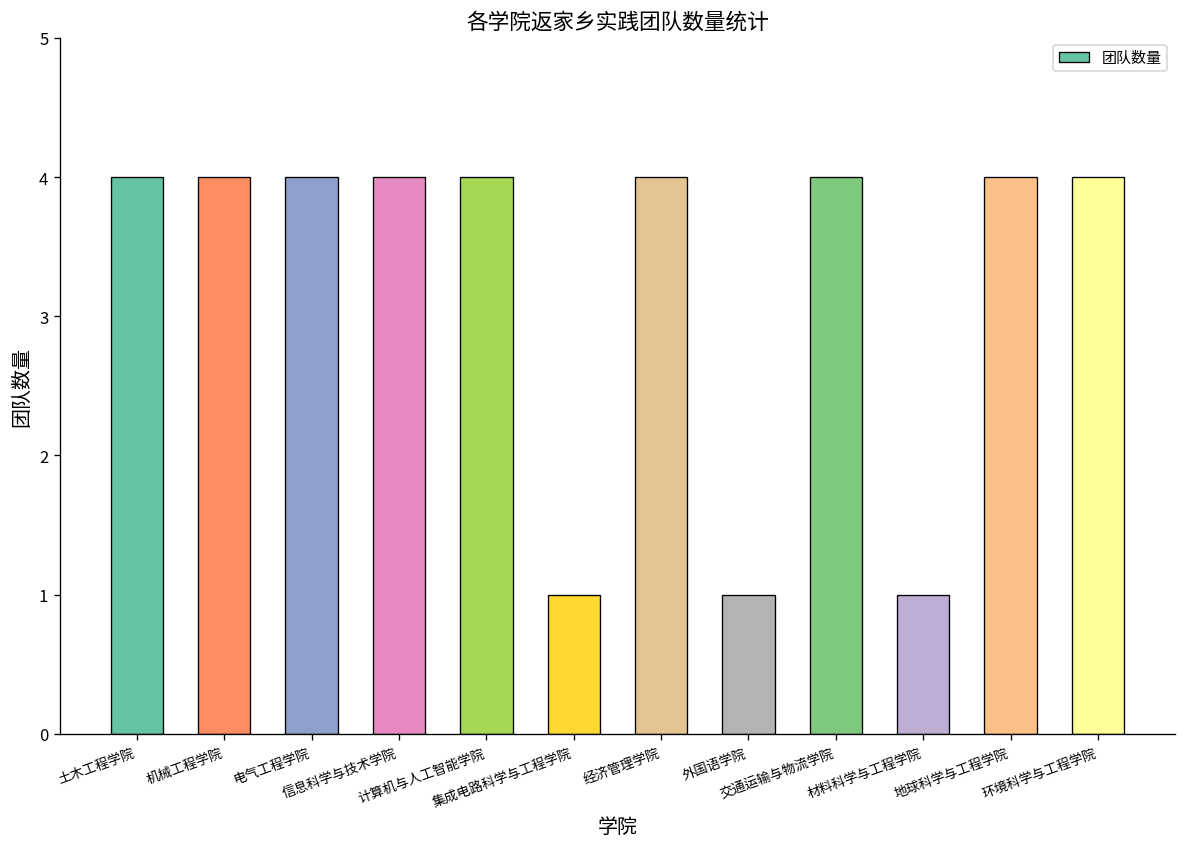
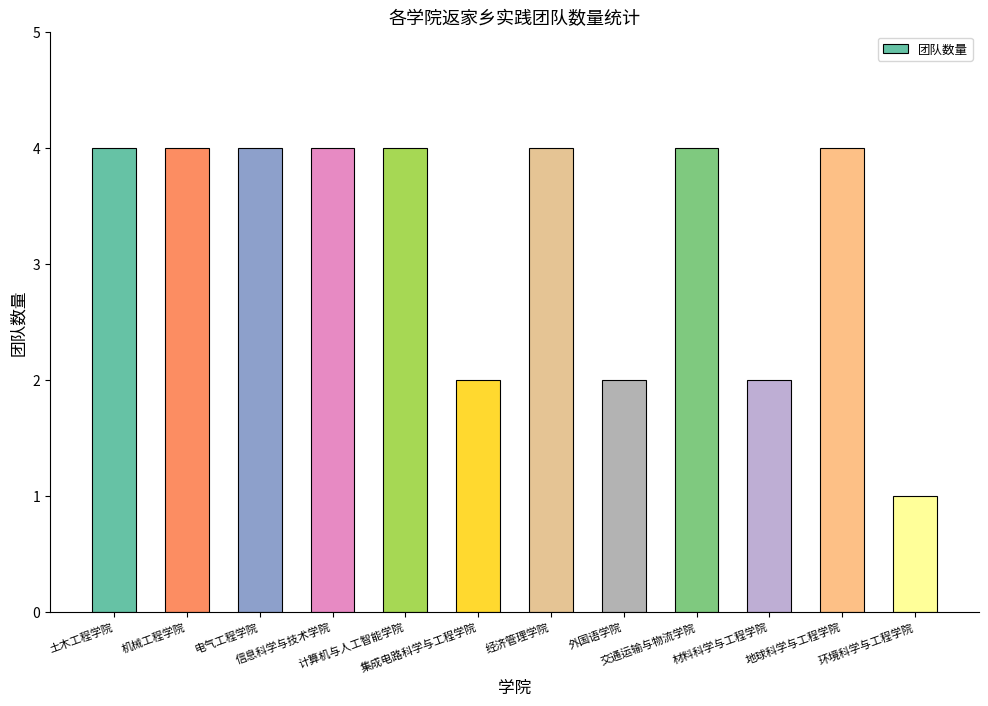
  {
    "土木工程学院": 4,
    "机械工程学院": 4,
    "电气工程学院": 4,
    "信息科学与技术学院": 4,
    "计算机与人工智能学院": 4,
-   "集成电路科学与工程学院": 1,
+   "集成电路科学与工程学院": 2,
    "经济管理学院": 4,
-   "外国语学院": 1,
+   "外国语学院": 2,
    "交通运输与物流学院": 4,
-   "材料科学与工程学院": 1,
+   "材料科学与工程学院": 2,
    "地球科学与工程学院": 4,
-   "环境科学与工程学院": 4
+   "环境科学与工程学院": 1
  }
